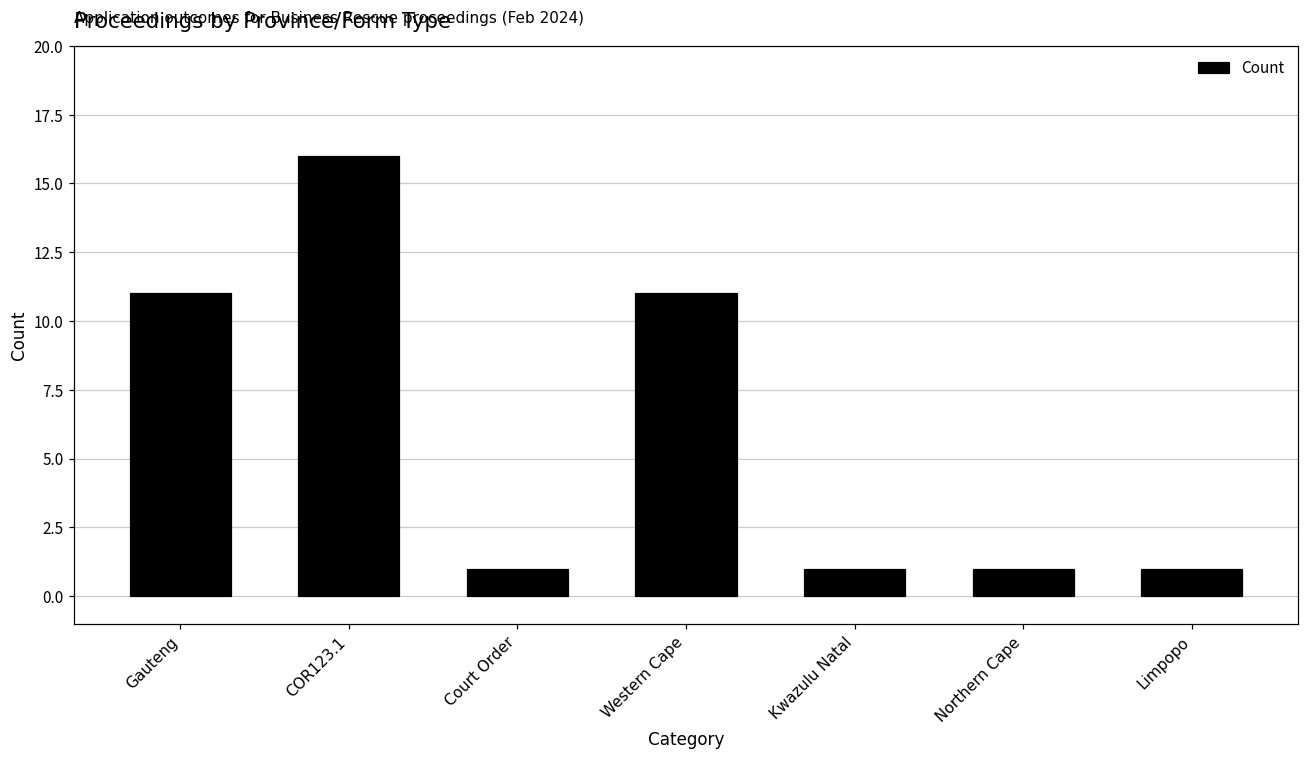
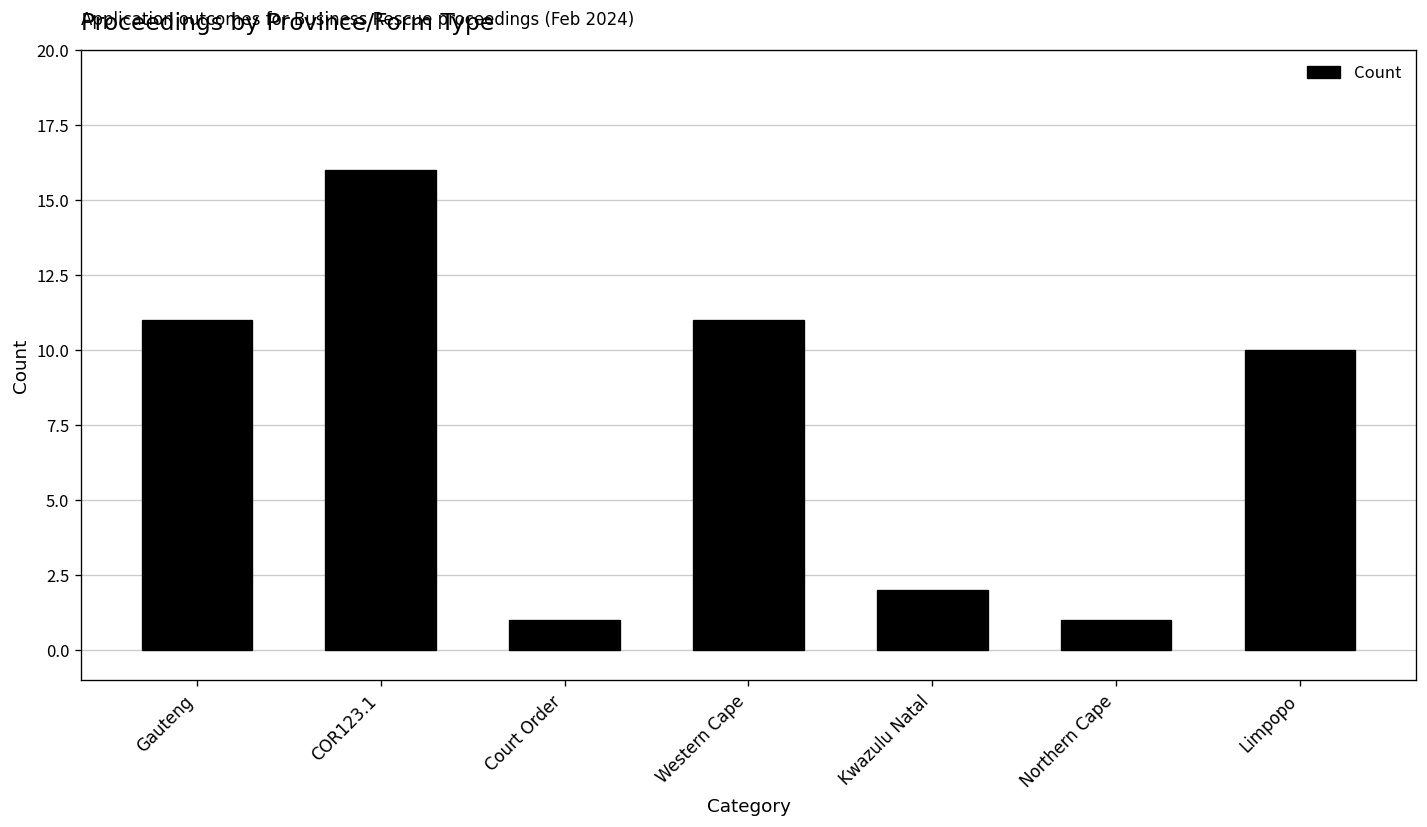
  {
    "Gauteng": 11,
    "COR123.1": 16,
    "Court Order": 1,
    "Western Cape": 11,
-   "Kwazulu Natal": 1,
+   "Kwazulu Natal": 2,
    "Northern Cape": 1,
-   "Limpopo": 1
+   "Limpopo": 10
  }
